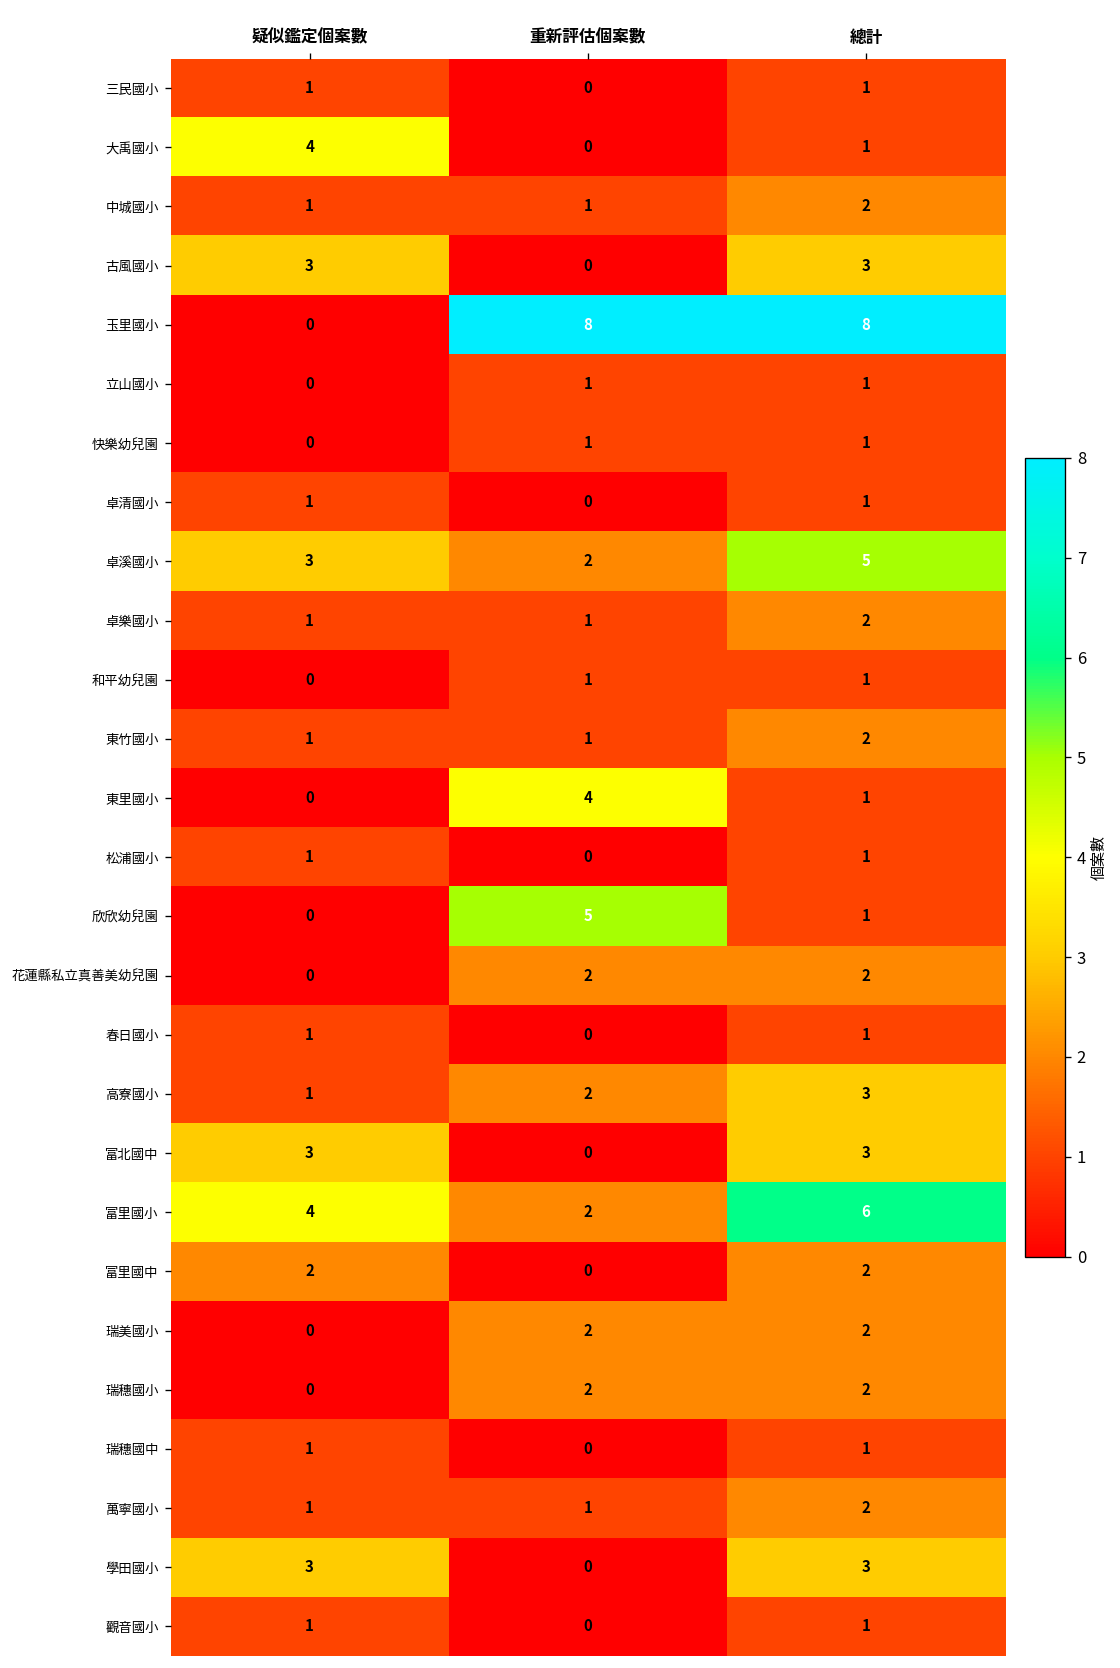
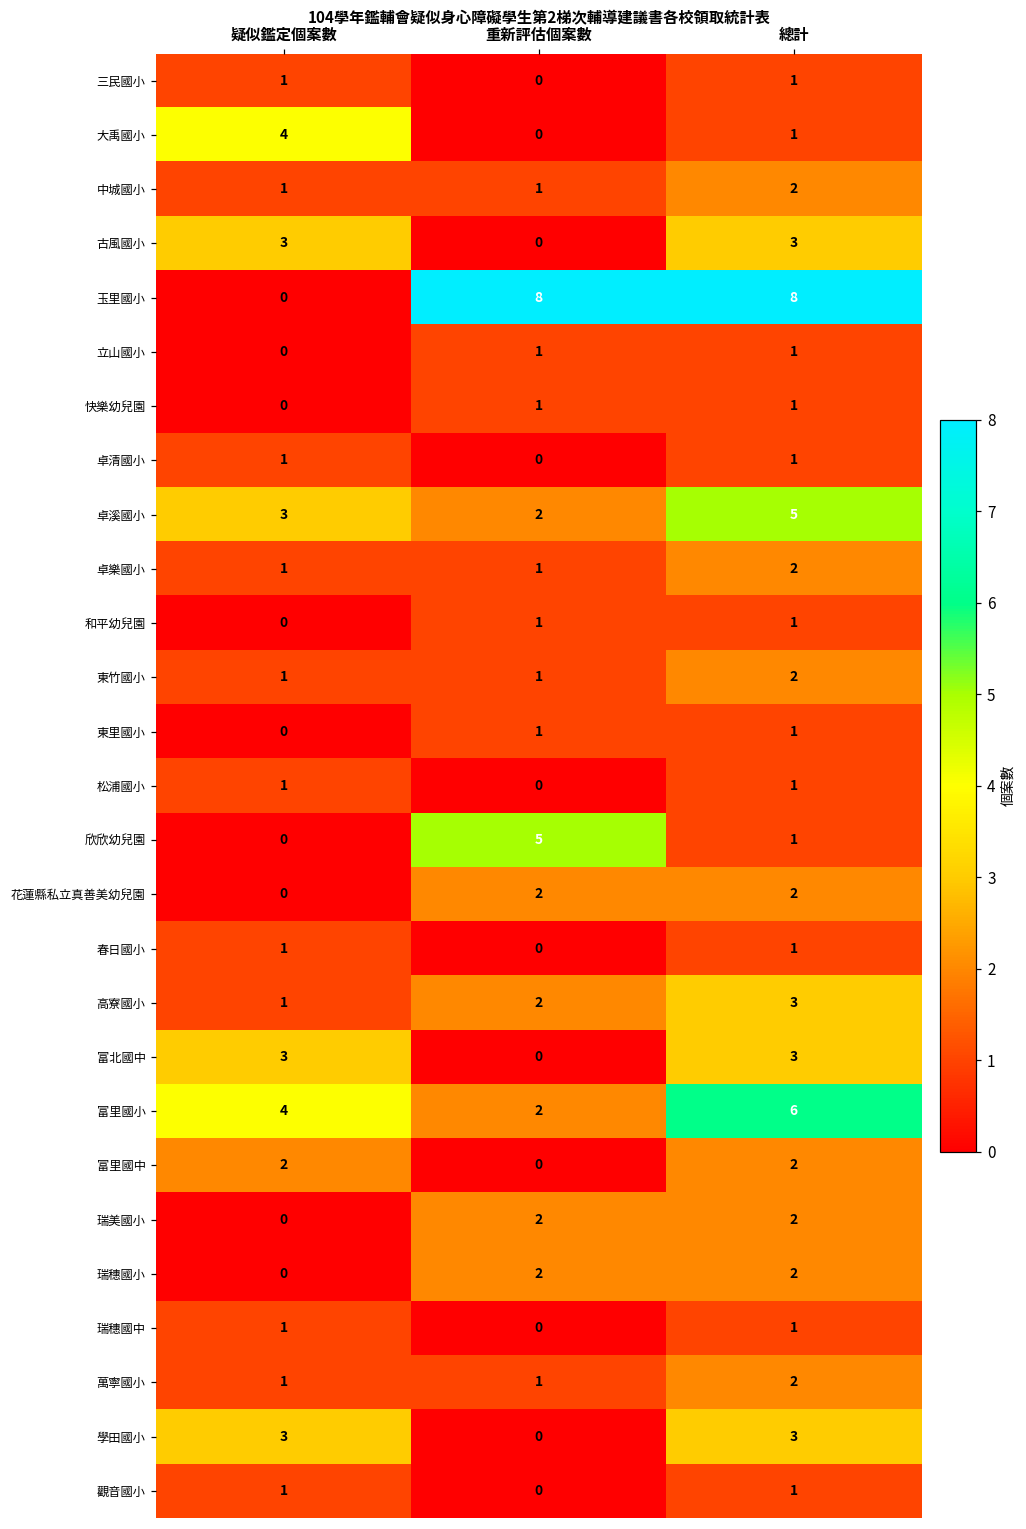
  {
    "三民國小": {
      "疑似鑑定個案數": 1,
      "重新評估個案數": 0,
      "總計": 1
    },
    "大禹國小": {
      "疑似鑑定個案數": 4,
      "重新評估個案數": 0,
      "總計": 1
    },
    "中城國小": {
      "疑似鑑定個案數": 1,
      "重新評估個案數": 1,
      "總計": 2
    },
    "古風國小": {
      "疑似鑑定個案數": 3,
      "重新評估個案數": 0,
      "總計": 3
    },
    "玉里國小": {
      "疑似鑑定個案數": 0,
      "重新評估個案數": 8,
      "總計": 8
    },
    "立山國小": {
      "疑似鑑定個案數": 0,
      "重新評估個案數": 1,
      "總計": 1
    },
    "快樂幼兒園": {
      "疑似鑑定個案數": 0,
      "重新評估個案數": 1,
      "總計": 1
    },
    "卓清國小": {
      "疑似鑑定個案數": 1,
      "重新評估個案數": 0,
      "總計": 1
    },
    "卓溪國小": {
      "疑似鑑定個案數": 3,
      "重新評估個案數": 2,
      "總計": 5
    },
    "卓樂國小": {
      "疑似鑑定個案數": 1,
      "重新評估個案數": 1,
      "總計": 2
    },
    "和平幼兒園": {
      "疑似鑑定個案數": 0,
      "重新評估個案數": 1,
      "總計": 1
    },
    "東竹國小": {
      "疑似鑑定個案數": 1,
      "重新評估個案數": 1,
      "總計": 2
    },
    "東里國小": {
      "疑似鑑定個案數": 0,
-     "重新評估個案數": 4,
+     "重新評估個案數": 1,
      "總計": 1
    },
    "松浦國小": {
      "疑似鑑定個案數": 1,
      "重新評估個案數": 0,
      "總計": 1
    },
    "欣欣幼兒園": {
      "疑似鑑定個案數": 0,
      "重新評估個案數": 5,
      "總計": 1
    },
    "花蓮縣私立真善美幼兒園": {
      "疑似鑑定個案數": 0,
      "重新評估個案數": 2,
      "總計": 2
    },
    "春日國小": {
      "疑似鑑定個案數": 1,
      "重新評估個案數": 0,
      "總計": 1
    },
    "高寮國小": {
      "疑似鑑定個案數": 1,
      "重新評估個案數": 2,
      "總計": 3
    },
    "富北國中": {
      "疑似鑑定個案數": 3,
      "重新評估個案數": 0,
      "總計": 3
    },
    "富里國小": {
      "疑似鑑定個案數": 4,
      "重新評估個案數": 2,
      "總計": 6
    },
    "富里國中": {
      "疑似鑑定個案數": 2,
      "重新評估個案數": 0,
      "總計": 2
    },
    "瑞美國小": {
      "疑似鑑定個案數": 0,
      "重新評估個案數": 2,
      "總計": 2
    },
    "瑞穗國小": {
      "疑似鑑定個案數": 0,
      "重新評估個案數": 2,
      "總計": 2
    },
    "瑞穗國中": {
      "疑似鑑定個案數": 1,
      "重新評估個案數": 0,
      "總計": 1
    },
    "萬寧國小": {
      "疑似鑑定個案數": 1,
      "重新評估個案數": 1,
      "總計": 2
    },
    "學田國小": {
      "疑似鑑定個案數": 3,
      "重新評估個案數": 0,
      "總計": 3
    },
    "觀音國小": {
      "疑似鑑定個案數": 1,
      "重新評估個案數": 0,
      "總計": 1
    }
  }
